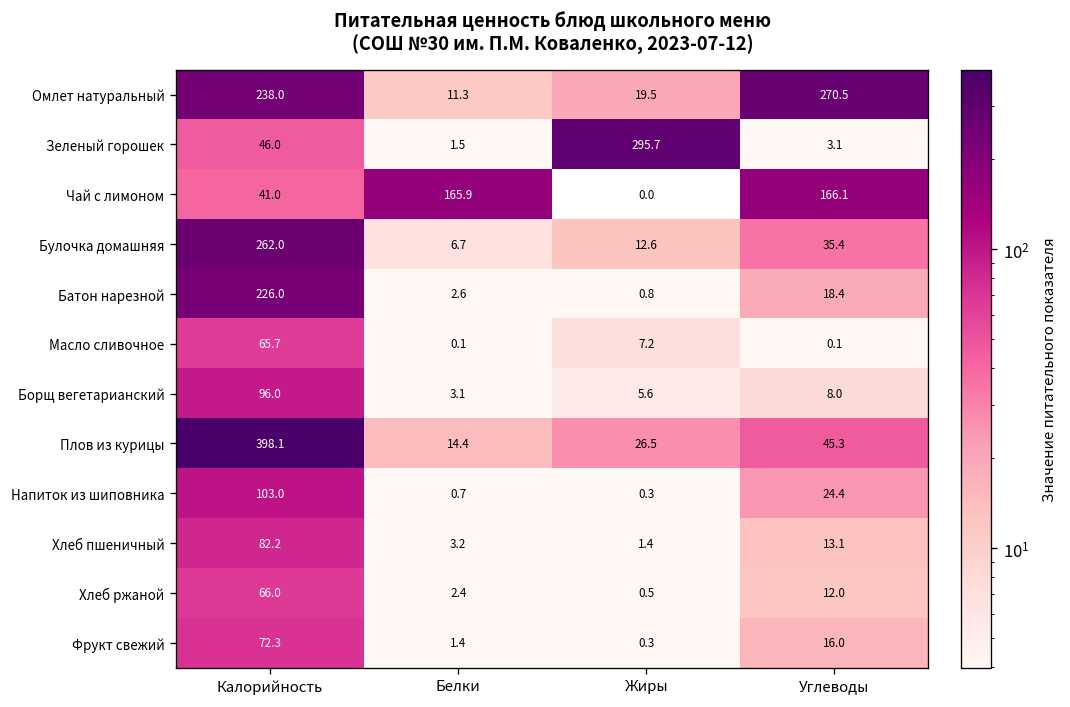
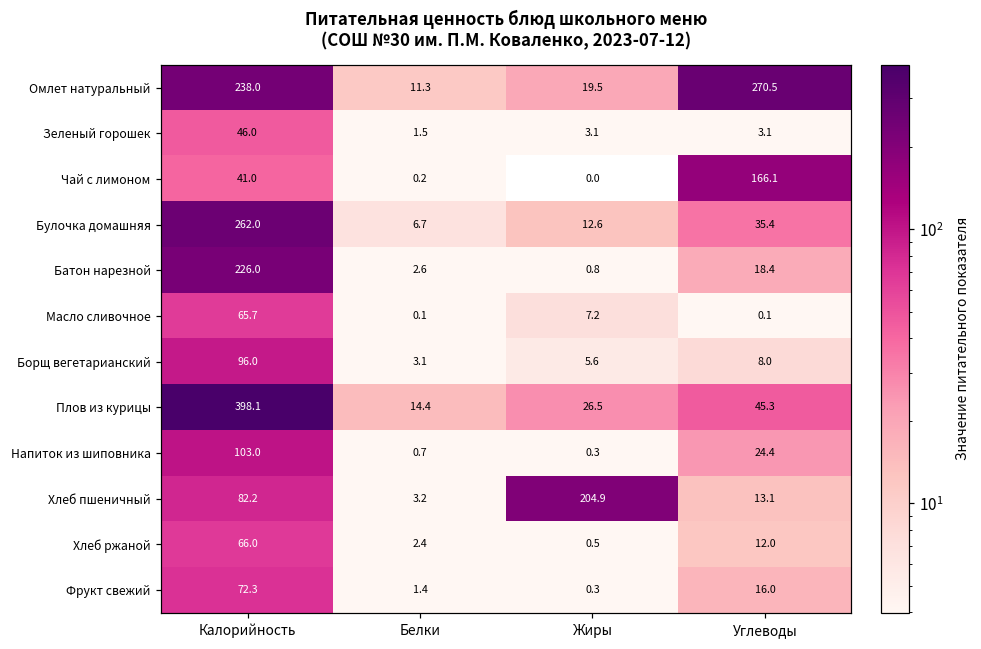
  {
    "Омлет натуральный": {
      "Калорийность": 238.0,
      "Белки": 11.3,
      "Жиры": 19.5,
      "Углеводы": 270.5
    },
    "Зеленый горошек": {
      "Калорийность": 46.0,
      "Белки": 1.5,
-     "Жиры": 295.7,
+     "Жиры": 3.1,
      "Углеводы": 3.1
    },
    "Чай с лимоном": {
      "Калорийность": 41.0,
-     "Белки": 165.9,
+     "Белки": 0.2,
      "Жиры": 0.0,
      "Углеводы": 166.1
    },
    "Булочка домашняя": {
      "Калорийность": 262.0,
      "Белки": 6.7,
      "Жиры": 12.6,
      "Углеводы": 35.4
    },
    "Батон нарезной": {
      "Калорийность": 226.0,
      "Белки": 2.6,
      "Жиры": 0.8,
      "Углеводы": 18.4
    },
    "Масло сливочное": {
      "Калорийность": 65.7,
      "Белки": 0.1,
      "Жиры": 7.2,
      "Углеводы": 0.1
    },
    "Борщ вегетарианский": {
      "Калорийность": 96.0,
      "Белки": 3.1,
      "Жиры": 5.6,
      "Углеводы": 8.0
    },
    "Плов из курицы": {
      "Калорийность": 398.1,
      "Белки": 14.4,
      "Жиры": 26.5,
      "Углеводы": 45.3
    },
    "Напиток из шиповника": {
      "Калорийность": 103.0,
      "Белки": 0.7,
      "Жиры": 0.3,
      "Углеводы": 24.4
    },
    "Хлеб пшеничный": {
      "Калорийность": 82.2,
      "Белки": 3.2,
-     "Жиры": 1.4,
+     "Жиры": 204.9,
      "Углеводы": 13.1
    },
    "Хлеб ржаной": {
      "Калорийность": 66.0,
      "Белки": 2.4,
      "Жиры": 0.5,
      "Углеводы": 12.0
    },
    "Фрукт свежий": {
      "Калорийность": 72.3,
      "Белки": 1.4,
      "Жиры": 0.3,
      "Углеводы": 16.0
    }
  }
